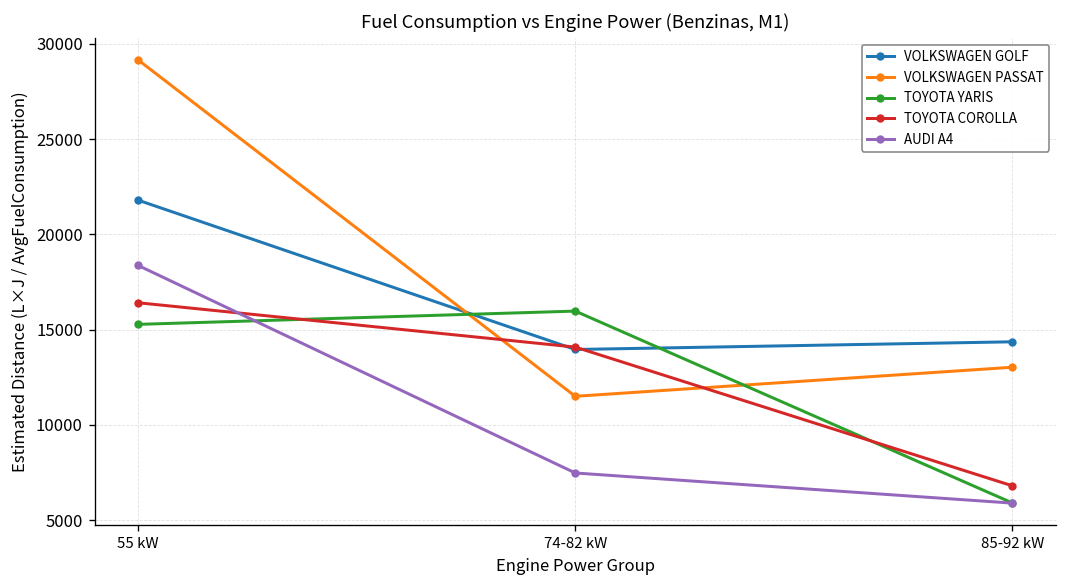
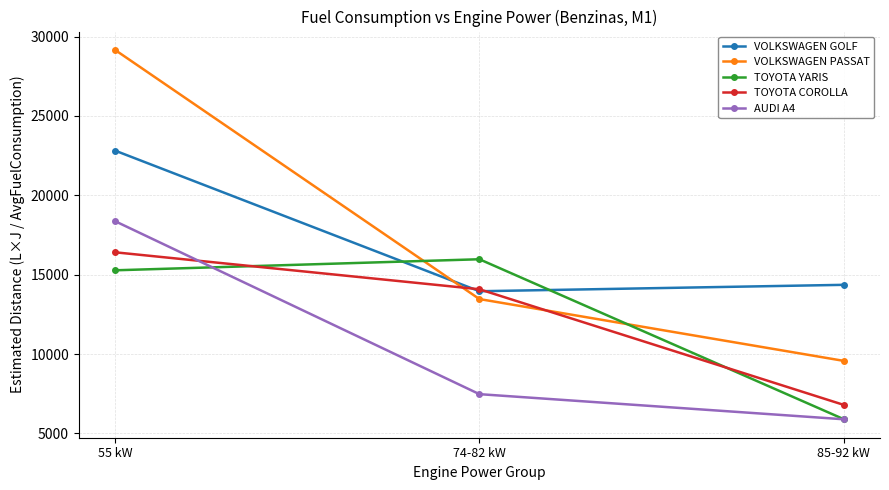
  {
    "VOLKSWAGEN GOLF": {
-     "55 kW": 21800,
+     "55 kW": 22800,
      "85-92 kW": 14400
    },
    "VOLKSWAGEN PASSAT": {
      "55 kW": 29200,
-     "74-82 kW": 11500,
-     "85-92 kW": 13000
+     "74-82 kW": 13500,
+     "85-92 kW": 9600
    },
    "TOYOTA YARIS": {
      "55 kW": 15300,
      "74-82 kW": 16000
    },
    "TOYOTA COROLLA": {
      "55 kW": 16400,
      "85-92 kW": 6800
    },
    "AUDI A4": {
      "55 kW": 18400,
      "74-82 kW": 7500
    }
  }
